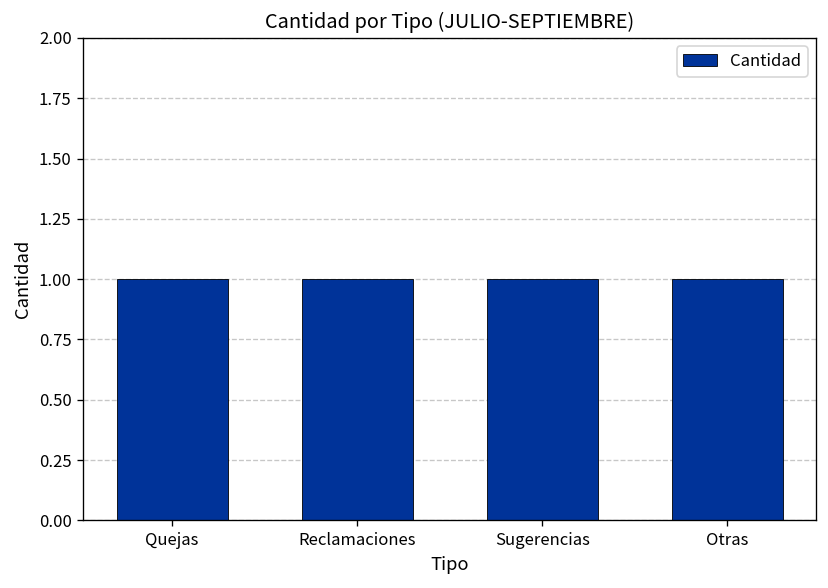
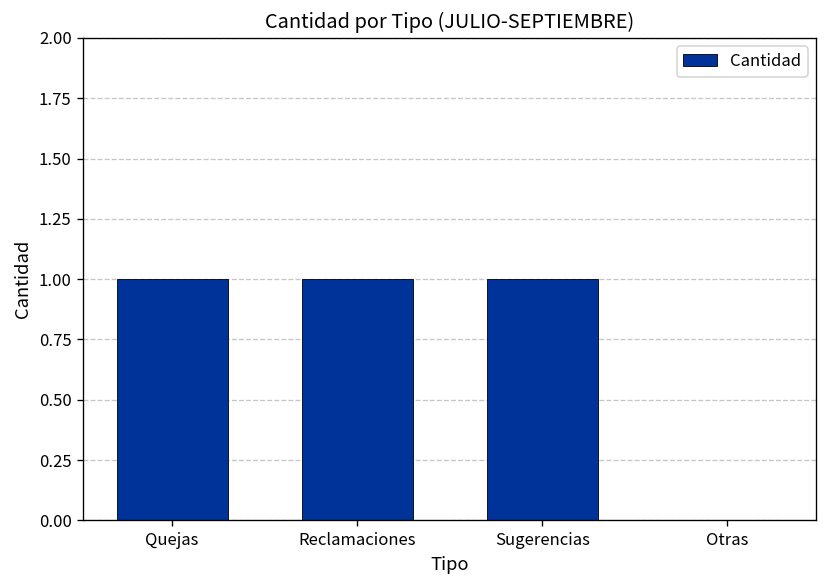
  {
    "Quejas": 1,
    "Reclamaciones": 1,
    "Sugerencias": 1,
-   "Otras": 1
+   "Otras": 0
  }
